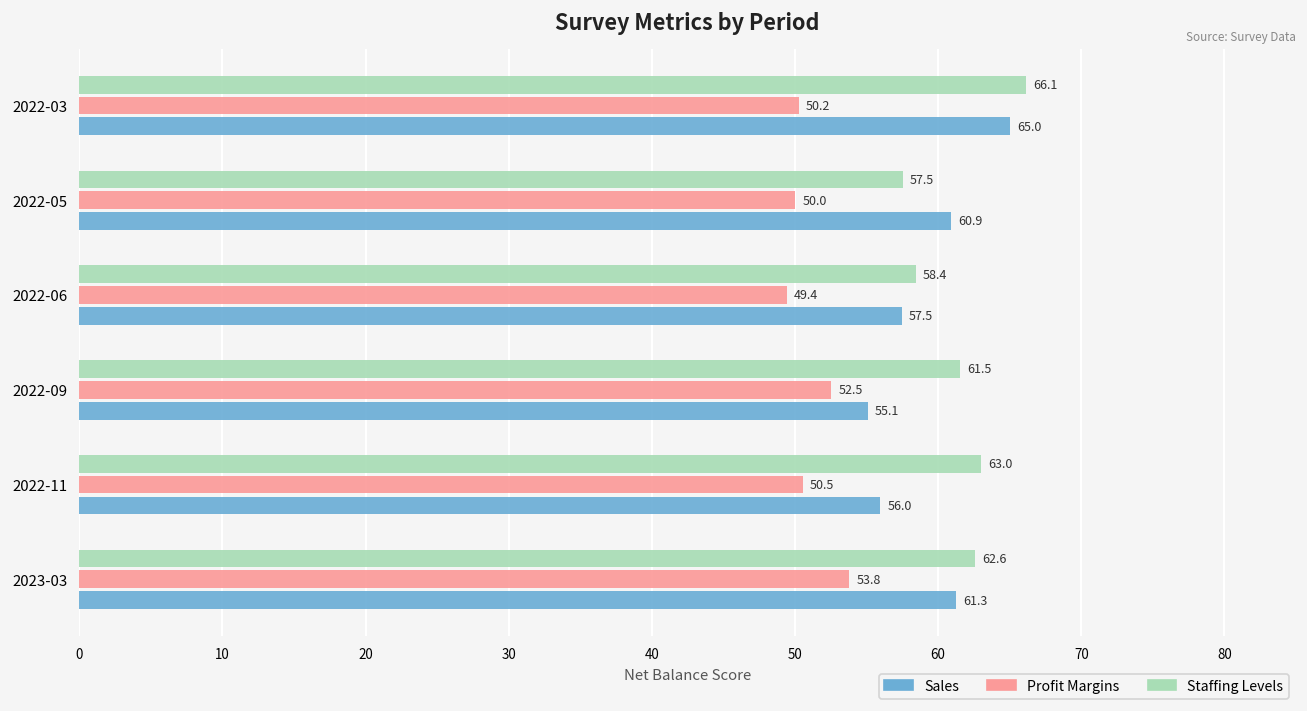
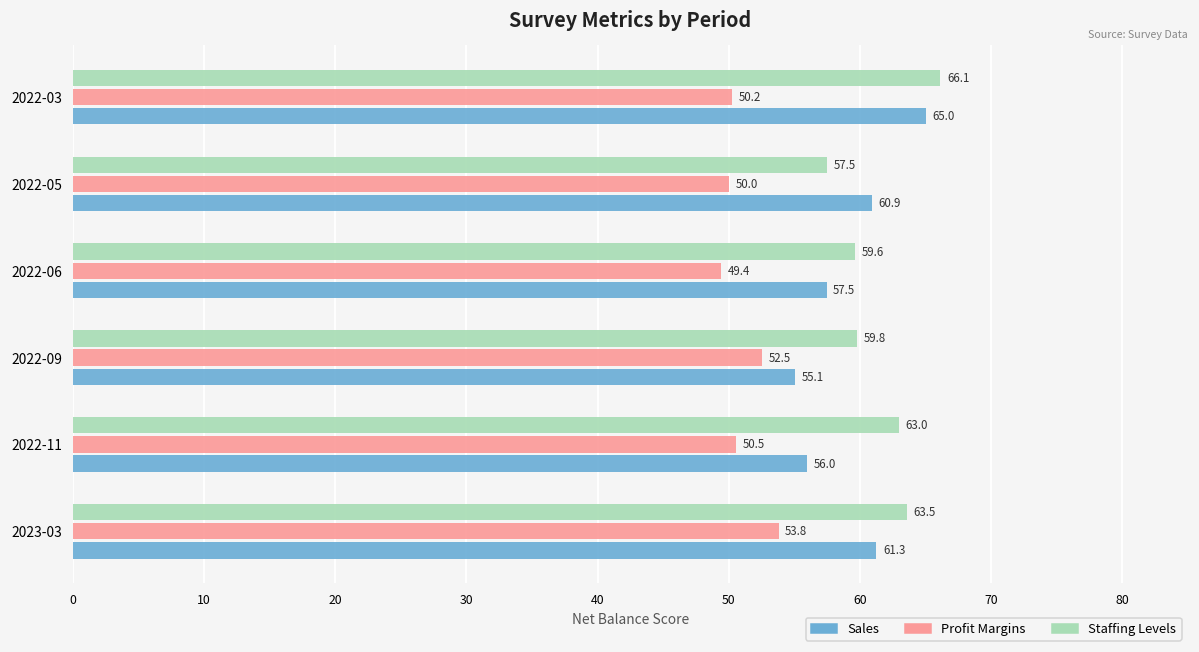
  {
    "Sales": {
      "2022-03": 65.0,
      "2022-05": 60.9,
      "2022-06": 57.5,
      "2022-09": 55.1,
      "2022-11": 56.0,
      "2023-03": 61.3
    },
    "Profit Margins": {
      "2022-03": 50.2,
      "2022-05": 50.0,
      "2022-06": 49.4,
      "2022-09": 52.5,
      "2022-11": 50.5,
      "2023-03": 53.8
    },
    "Staffing Levels": {
      "2022-03": 66.1,
      "2022-05": 57.5,
-     "2022-06": 58.4,
-     "2022-09": 61.5,
+     "2022-06": 59.6,
+     "2022-09": 59.8,
      "2022-11": 63.0,
-     "2023-03": 62.6
+     "2023-03": 63.5
    }
  }
